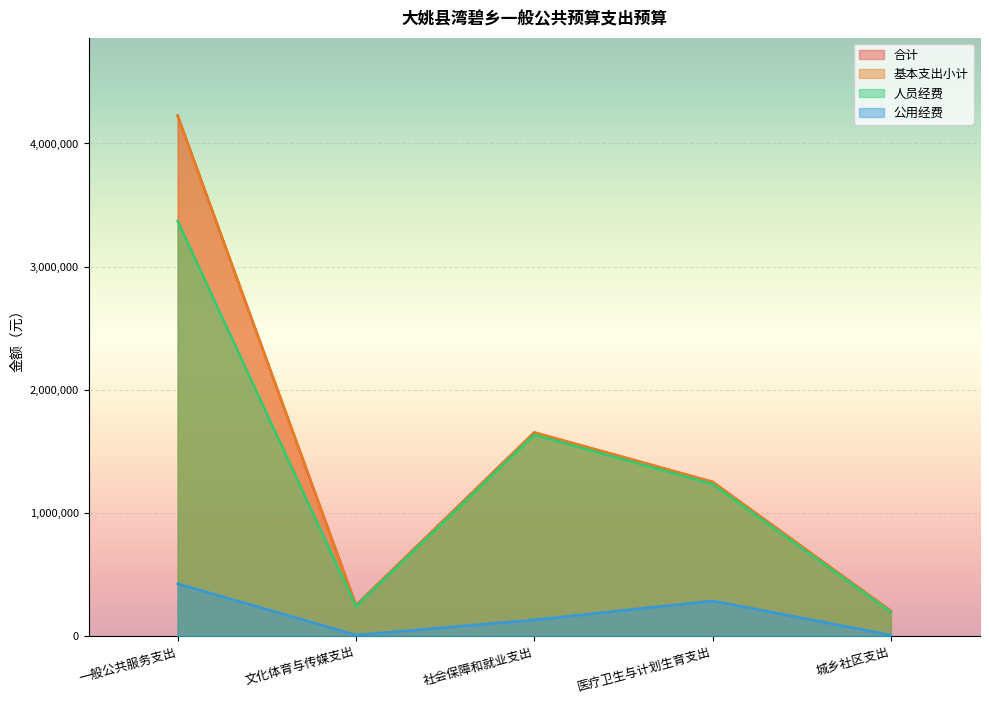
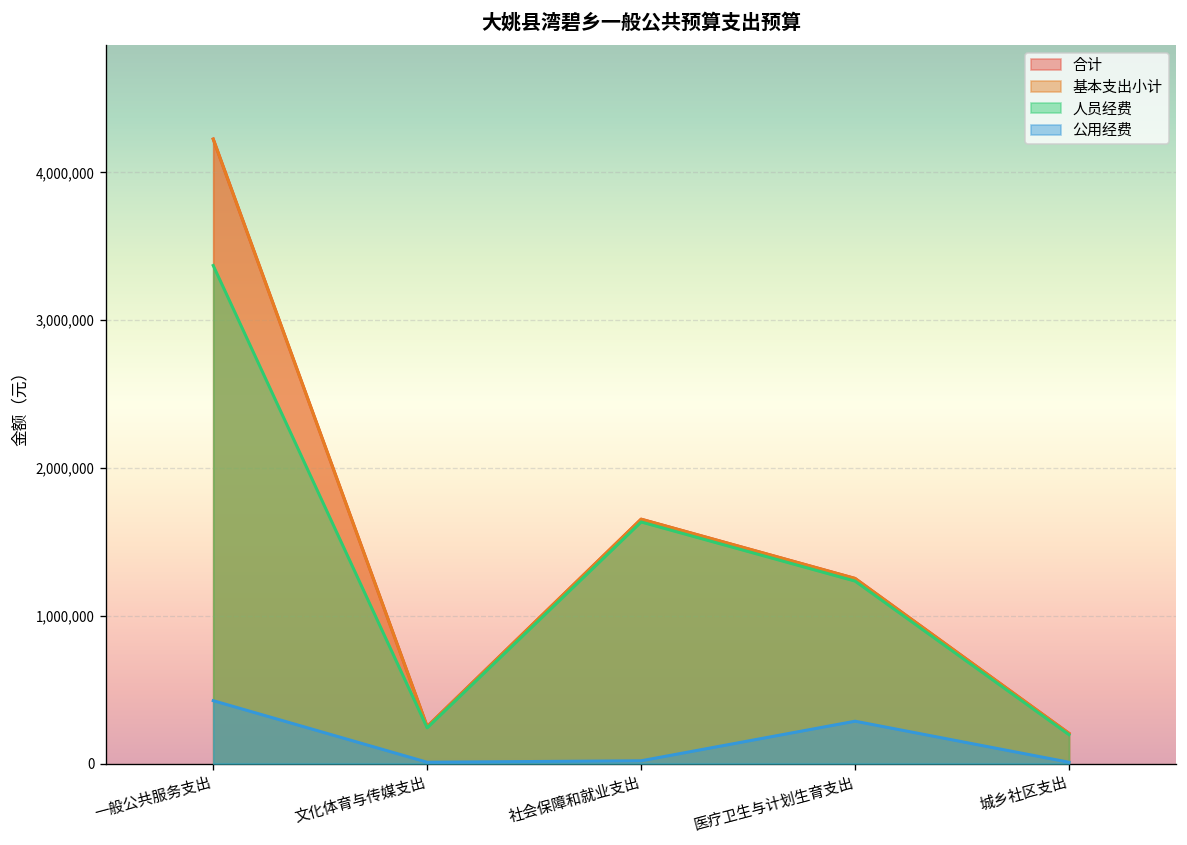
  {
    "基本支出小计": {
      "一般公共服务支出": "4,230,000"
    },
    "人员经费": {
      "一般公共服务支出": "3,370,000"
    },
    "公用经费": {
      "一般公共服务支出": "430,000",
      "文化体育与传媒支出": "10,000",
-     "社会保障和就业支出": "130,000",
+     "社会保障和就业支出": "20,000",
      "医疗卫生与计划生育支出": "290,000",
      "城乡社区支出": "10,000"
    }
  }
